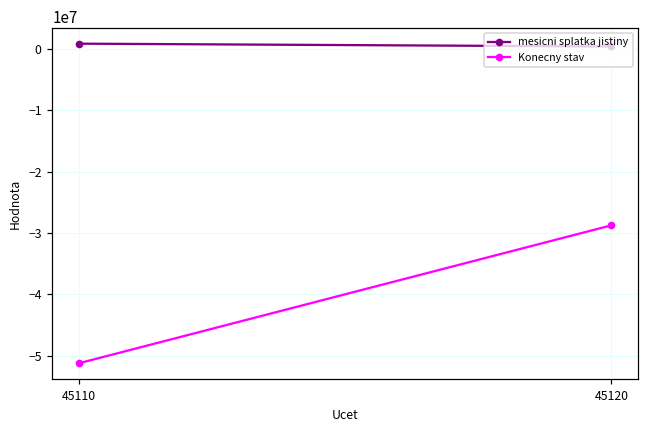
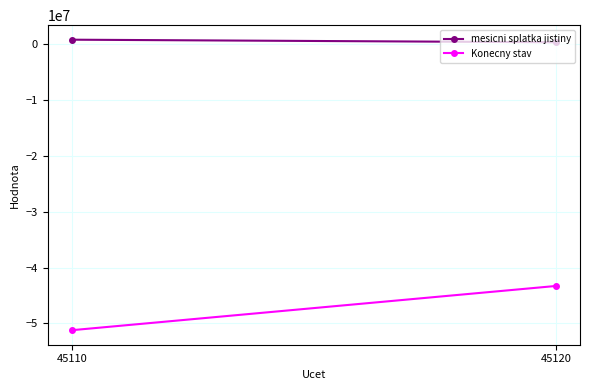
  {
    "mesicni splatka jistiny": {
      "45110": 1000000
    },
    "Konecny stav": {
      "45110": -51000000,
-     "45120": -29000000
+     "45120": -43000000
    }
  }
